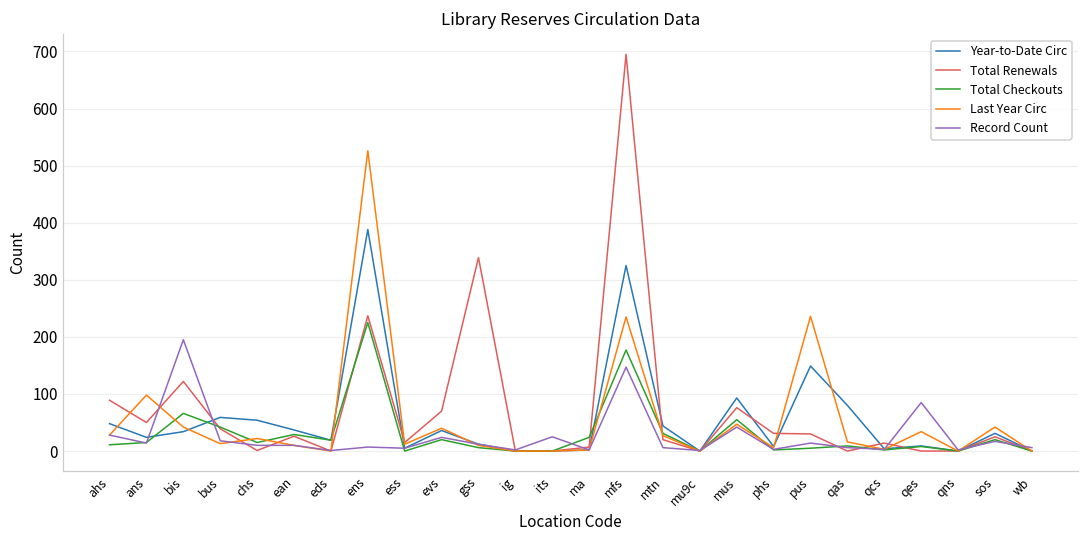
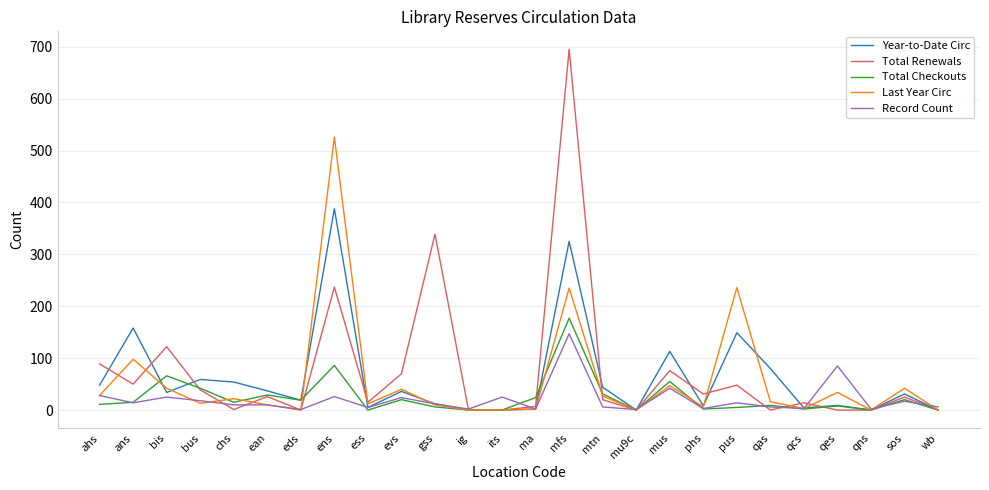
  {
    "Year-to-Date Circ": {
      "ahs": 50,
-     "ans": 20,
+     "ans": 160,
      "bis": 30,
      "bus": 60,
      "chs": 50,
      "ean": 40,
      "ens": 390,
      "mfs": 330,
      "mtn": 40,
-     "mus": 90,
+     "mus": 110,
      "pus": 150,
      "qas": 80,
      "sos": 30
    },
    "Total Renewals": {
      "ahs": 90,
      "ans": 50,
      "bis": 120,
      "chs": 0,
      "ens": 240,
      "evs": 70,
      "gss": 340,
      "ma": 10,
      "mfs": 700,
      "mtn": 20,
      "mus": 80,
      "phs": 30,
-     "pus": 30,
+     "pus": 50,
      "qas": 0,
      "qcs": 10,
      "qes": 0,
      "sos": 30
    },
    "Total Checkouts": {
      "ahs": 10,
      "bis": 70,
      "chs": 20,
-     "ens": 230,
+     "ens": 90,
      "ess": 0,
      "ma": 20,
      "mfs": 180,
      "mus": 60,
      "pus": 10
    },
    "Last Year Circ": {
      "ans": 100,
      "bis": 40,
      "bus": 10,
      "chs": 20,
      "ens": 530,
      "mfs": 240,
      "mus": 50,
      "pus": 240,
      "qas": 20,
      "qes": 30,
      "sos": 40
    },
    "Record Count": {
-     "bis": 200,
+     "bis": 30,
      "bus": 20,
      "chs": 10,
-     "ens": 10,
+     "ens": 30,
      "its": 30,
      "mfs": 150,
      "mtn": 10,
      "mus": 40,
      "pus": 10,
      "qes": 90,
      "wb": 10
    }
  }
